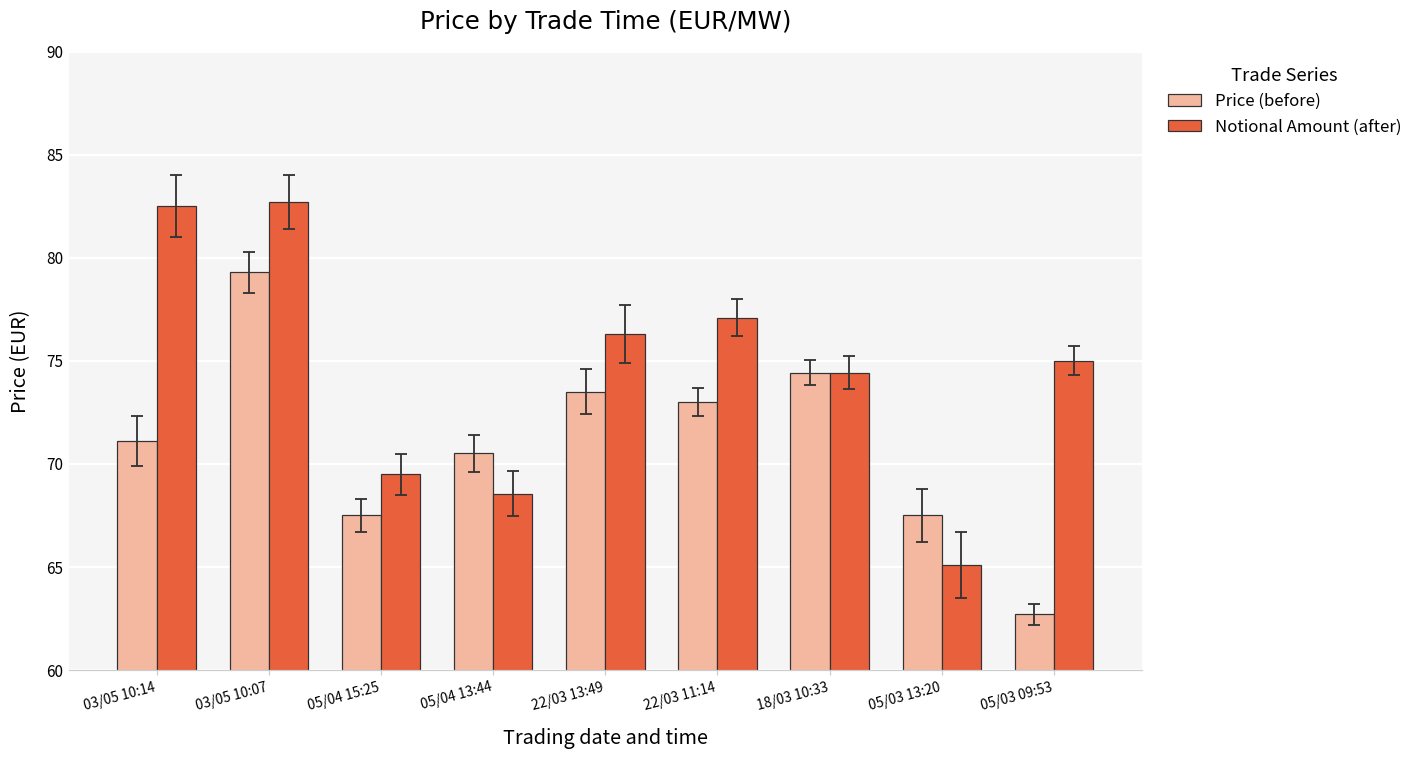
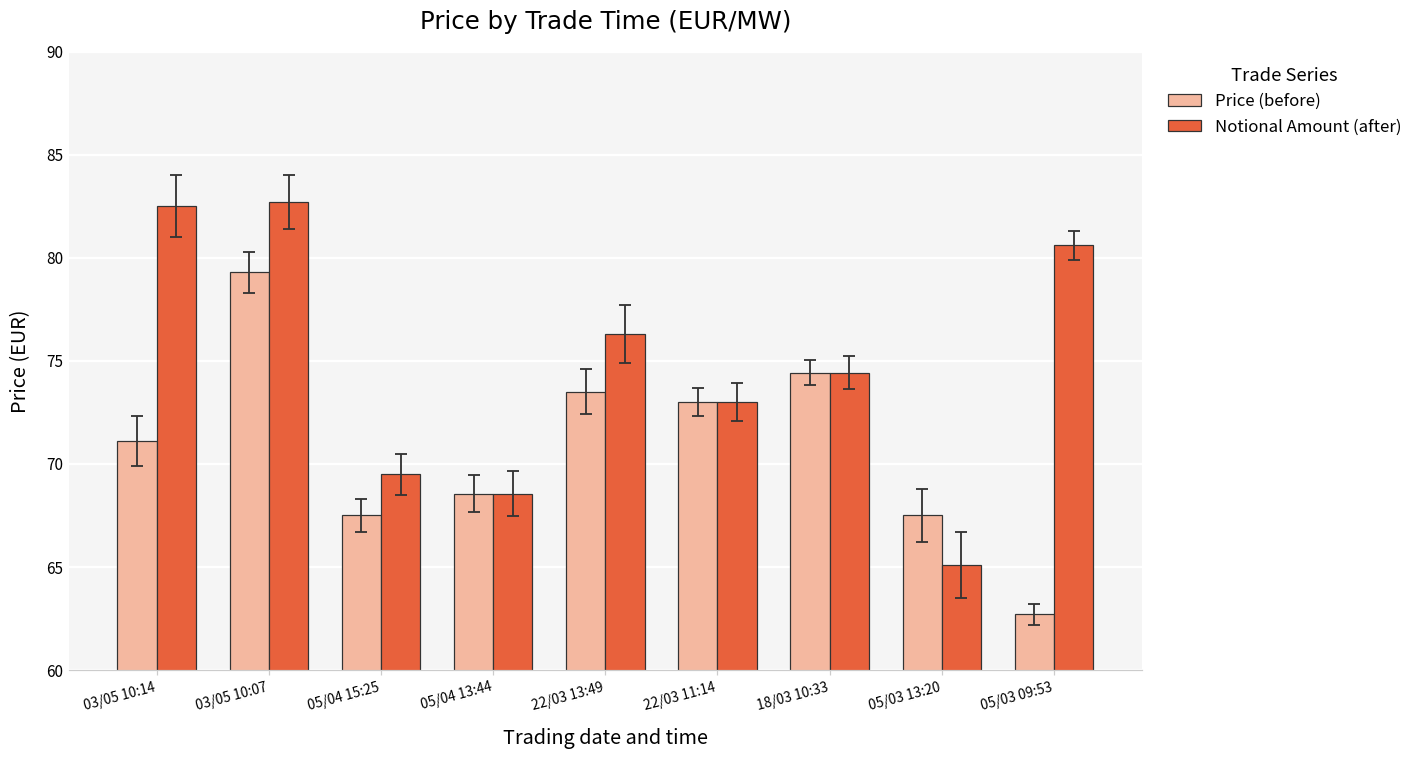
  {
    "Price (before)": {
      "03/05 10:14": 71.1,
      "03/05 10:07": 79.3,
      "05/04 15:25": 67.5,
-     "05/04 13:44": 70.5,
+     "05/04 13:44": 68.6,
      "22/03 13:49": 73.5,
      "22/03 11:14": 73.0,
      "18/03 10:33": 74.4,
      "05/03 13:20": 67.5,
      "05/03 09:53": 62.7
    },
    "Notional Amount (after)": {
      "03/05 10:14": 82.5,
      "03/05 10:07": 82.7,
      "05/04 15:25": 69.5,
      "05/04 13:44": 68.6,
      "22/03 13:49": 76.3,
-     "22/03 11:14": 77.1,
+     "22/03 11:14": 73.0,
      "18/03 10:33": 74.4,
      "05/03 13:20": 65.1,
-     "05/03 09:53": 75.0
+     "05/03 09:53": 80.6
    }
  }
